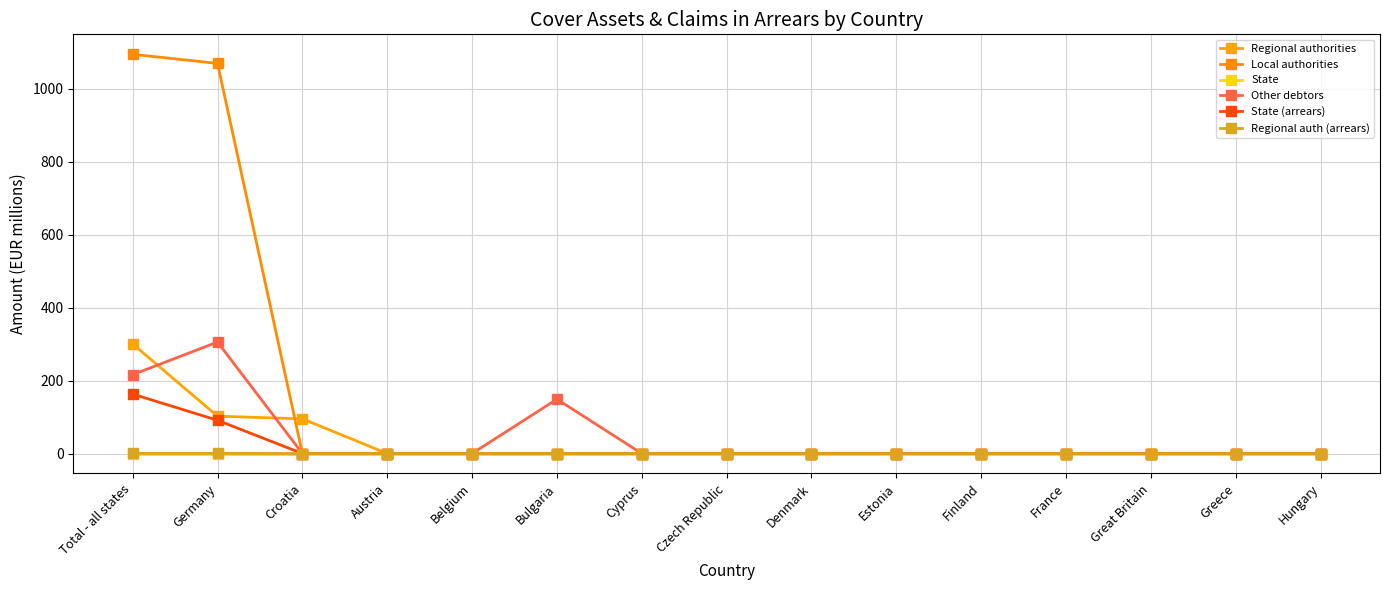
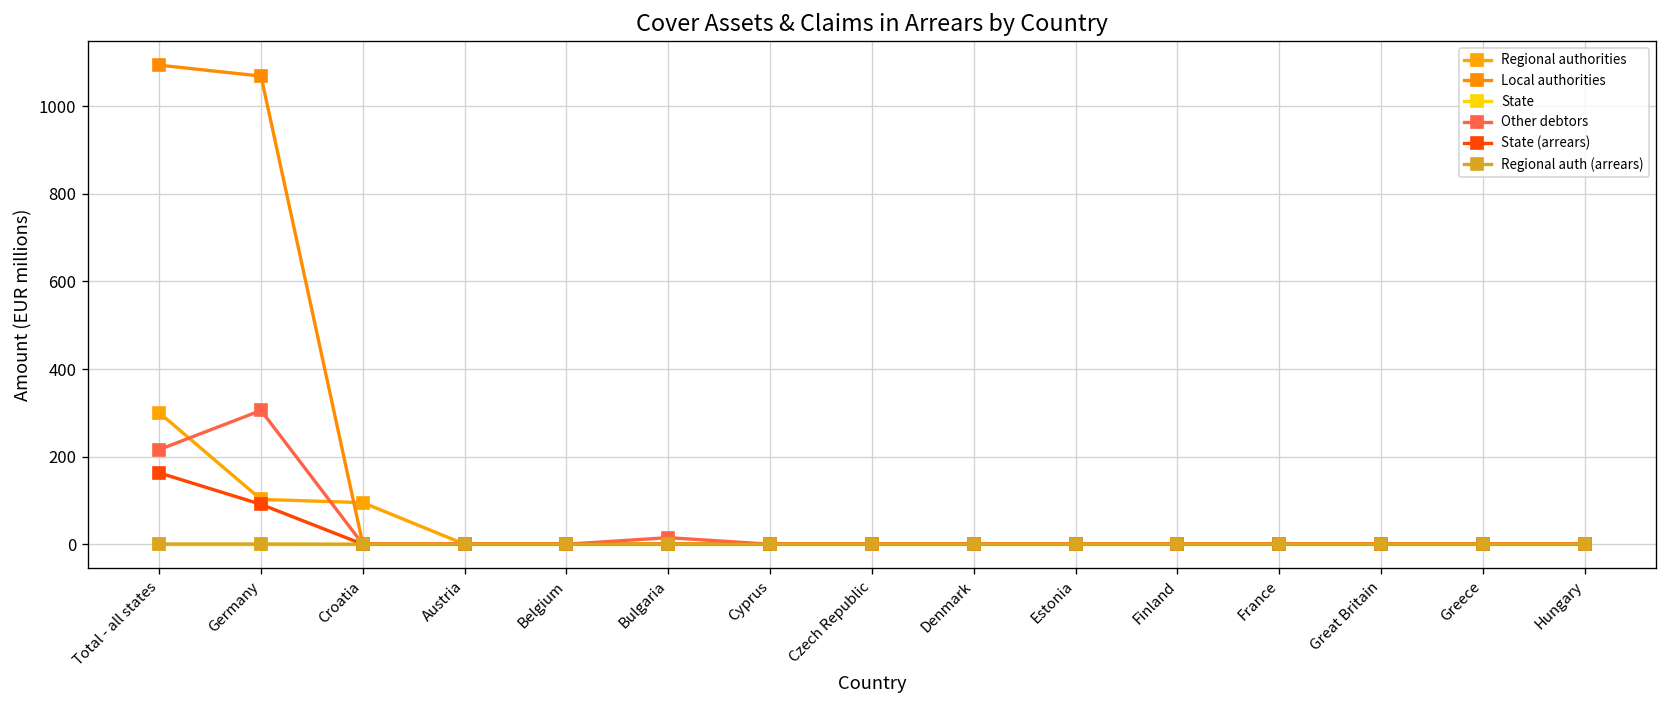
  {
    "Other debtors": {
      "Total - all states": 220,
      "Germany": 310,
-     "Bulgaria": 150
+     "Bulgaria": 20
    },
    "State (arrears)": {
      "Total - all states": 160,
      "Germany": 90
    }
  }
